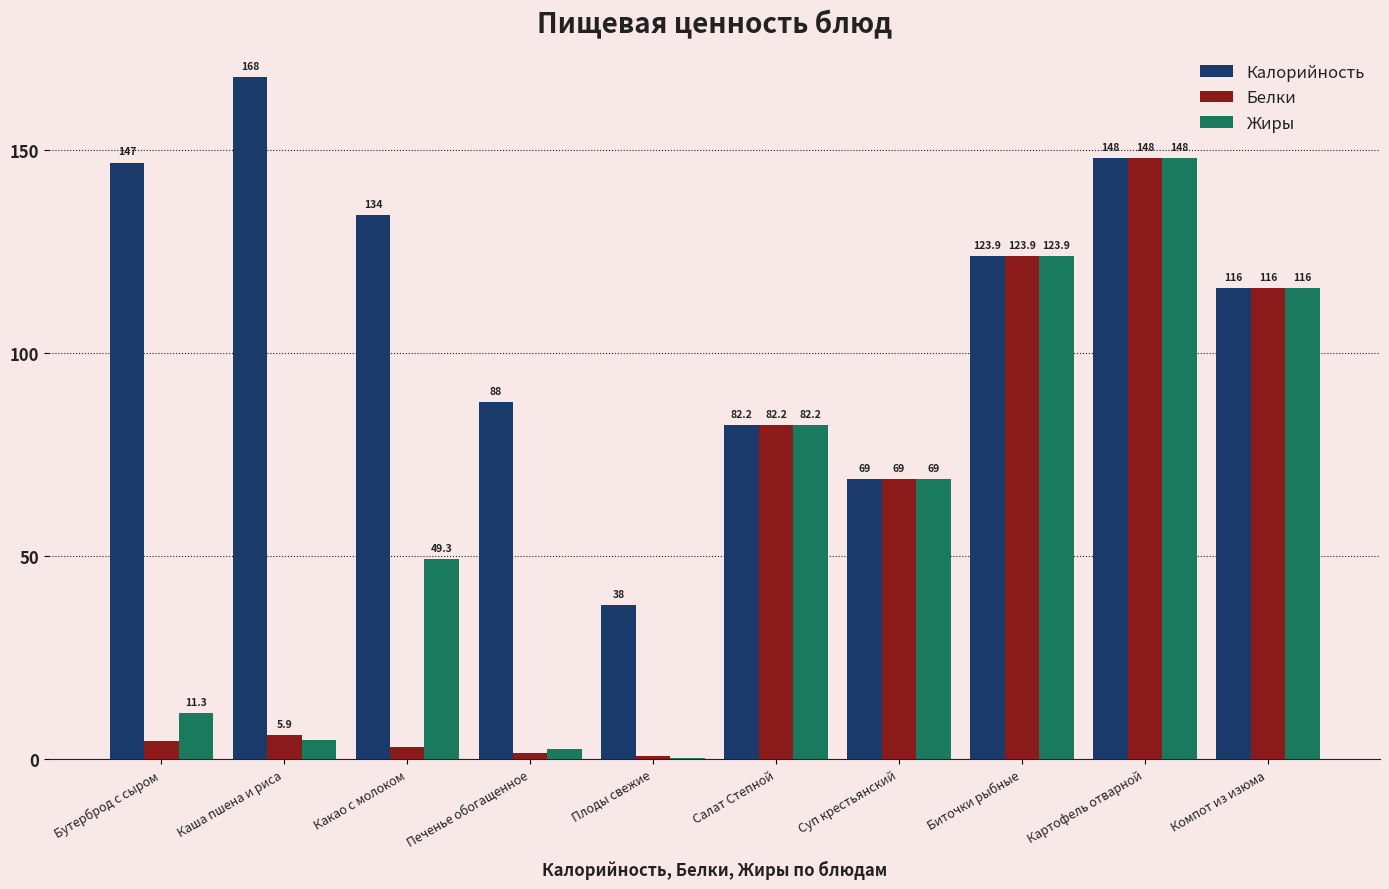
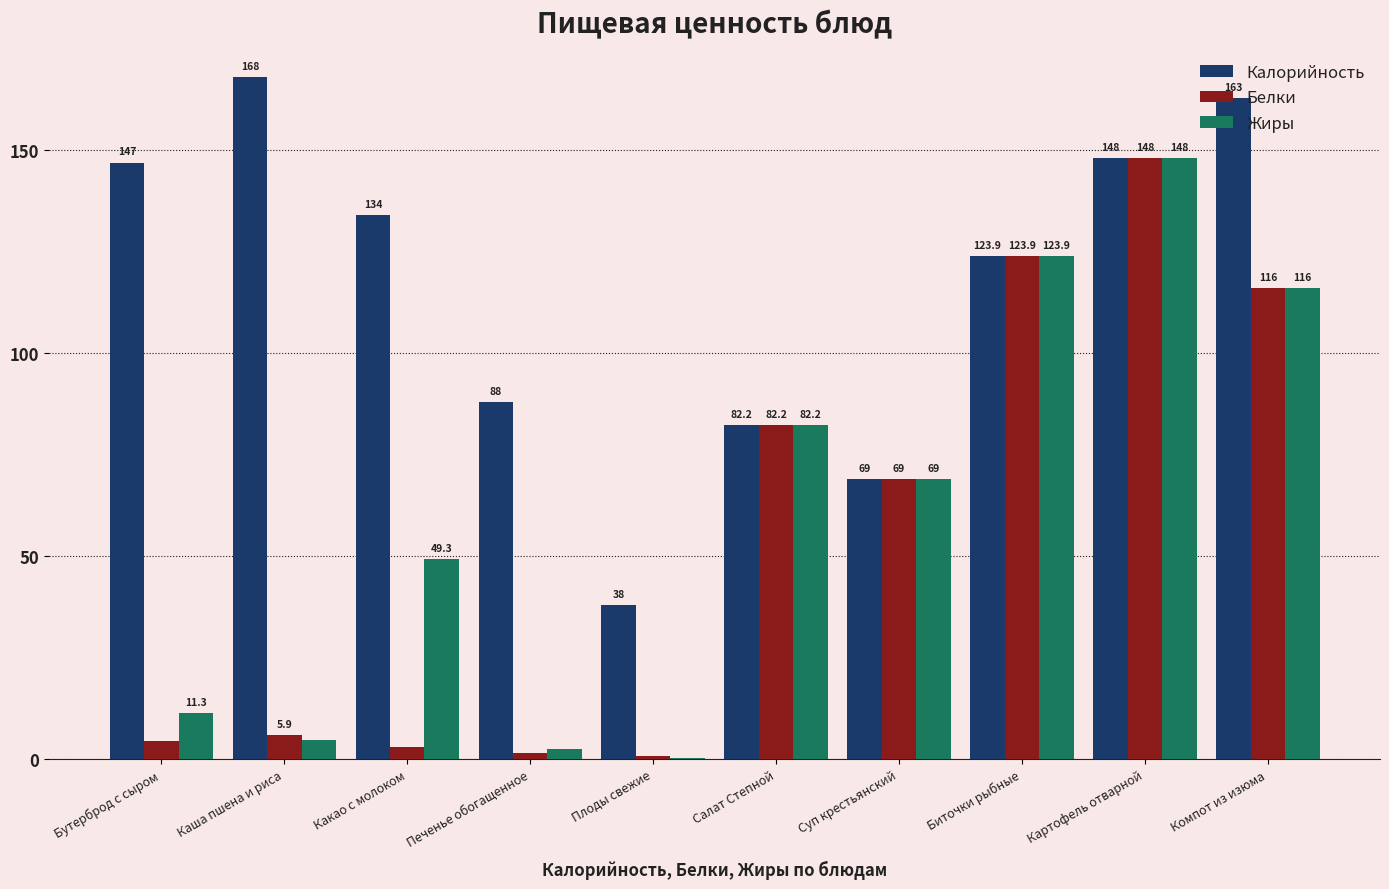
  {
    "Калорийность": {
      "Бутерброд с сыром": 147,
      "Каша пшена и риса": 168,
      "Какао с молоком": 134,
      "Печенье обогащенное": 88,
      "Плоды свежие": 38,
      "Салат Степной": 82.2,
      "Суп крестьянский": 69,
      "Биточки рыбные": 123.9,
      "Картофель отварной": 148,
-     "Компот из изюма": 116
+     "Компот из изюма": 163
    },
    "Белки": {
      "Каша пшена и риса": 5.9,
      "Салат Степной": 82.2,
      "Суп крестьянский": 69,
      "Биточки рыбные": 123.9,
      "Картофель отварной": 148,
      "Компот из изюма": 116
    },
    "Жиры": {
      "Бутерброд с сыром": 11.3,
      "Какао с молоком": 49.3,
      "Салат Степной": 82.2,
      "Суп крестьянский": 69,
      "Биточки рыбные": 123.9,
      "Картофель отварной": 148,
      "Компот из изюма": 116
    }
  }
